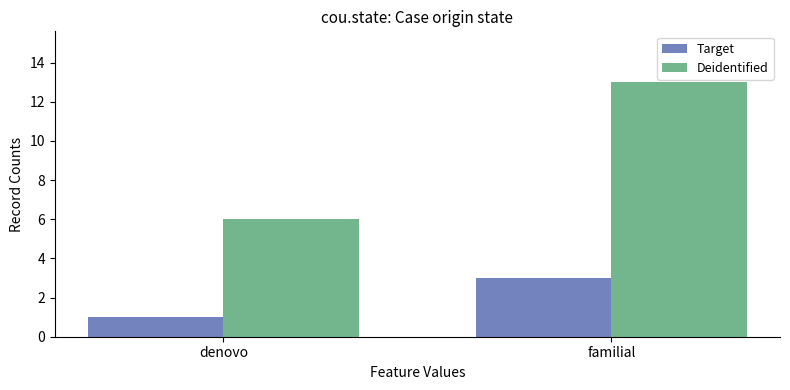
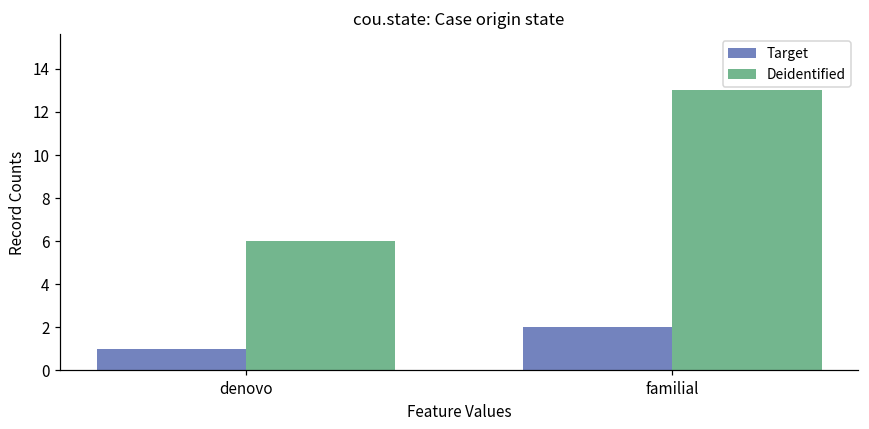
  {
    "Target": {
      "denovo": 1,
-     "familial": 3
+     "familial": 2
    },
    "Deidentified": {
      "denovo": 6,
      "familial": 13
    }
  }
